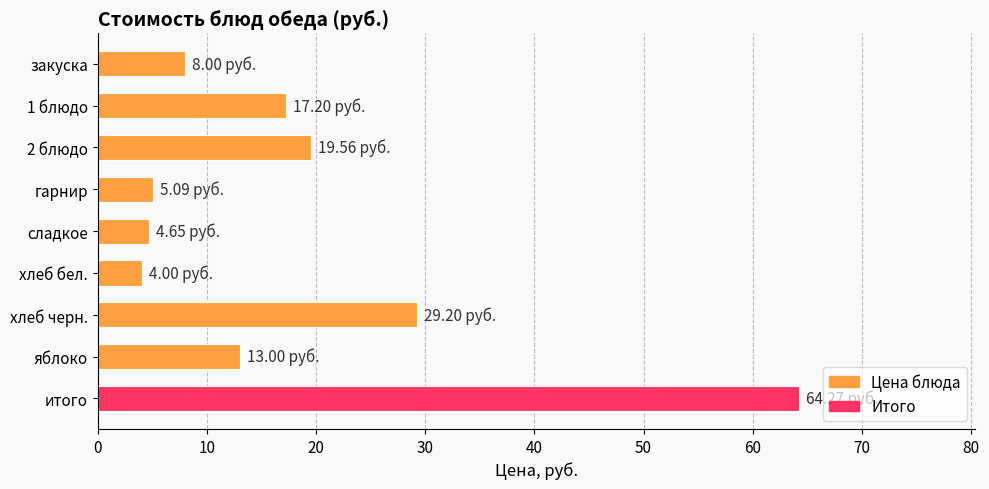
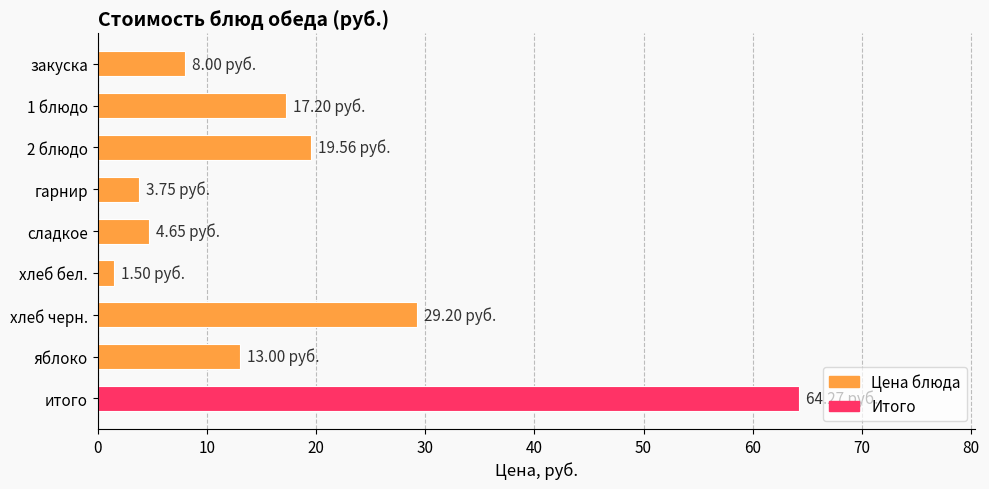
  {
    "закуска": 8.00,
    "1 блюдо": 17.20,
    "2 блюдо": 19.56,
-   "гарнир": 5.09,
+   "гарнир": 3.75,
    "сладкое": 4.65,
-   "хлеб бел.": 4.00,
+   "хлеб бел.": 1.50,
    "хлеб черн.": 29.20,
    "яблоко": 13.00
  }
